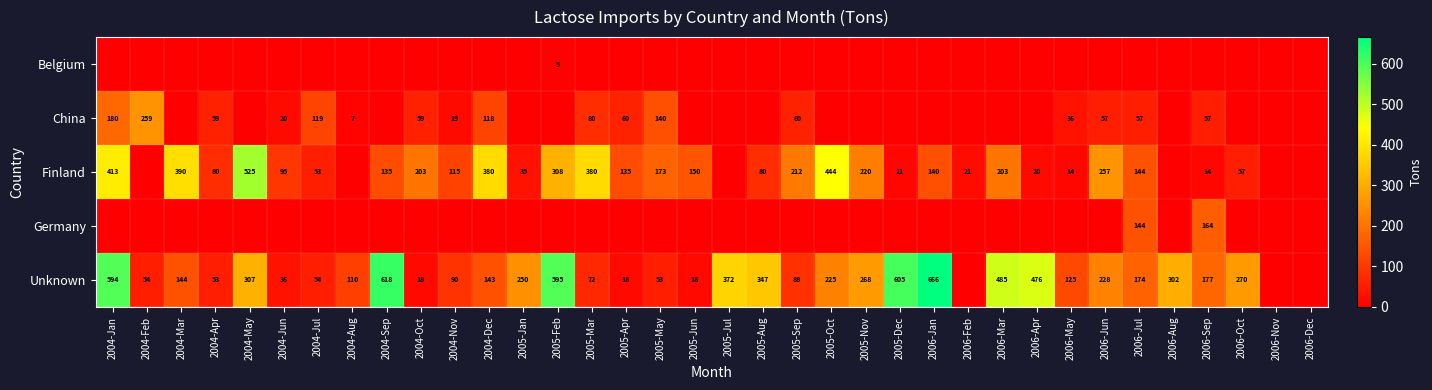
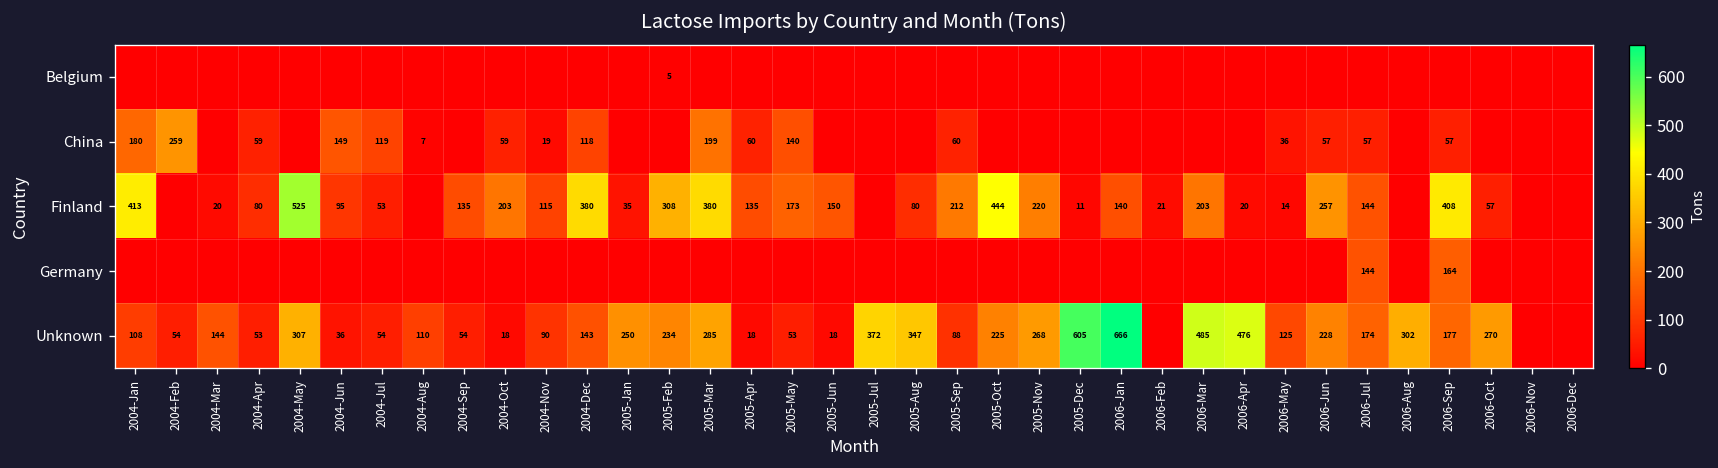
  {
    "Belgium": {
      "2005-Feb": 5
    },
    "China": {
      "2004-Jan": 180,
      "2004-Feb": 259,
      "2004-Apr": 59,
-     "2004-Jun": 20,
+     "2004-Jun": 149,
      "2004-Jul": 119,
      "2004-Aug": 7,
      "2004-Oct": 59,
      "2004-Nov": 19,
      "2004-Dec": 118,
-     "2005-Mar": 80,
+     "2005-Mar": 199,
      "2005-Apr": 60,
      "2005-May": 140,
      "2005-Sep": 60,
      "2006-May": 36,
      "2006-Jun": 57,
      "2006-Jul": 57,
      "2006-Sep": 57
    },
    "Finland": {
      "2004-Jan": 413,
-     "2004-Mar": 390,
+     "2004-Mar": 20,
      "2004-Apr": 80,
      "2004-May": 525,
      "2004-Jun": 95,
      "2004-Jul": 53,
      "2004-Sep": 135,
      "2004-Oct": 203,
      "2004-Nov": 115,
      "2004-Dec": 380,
      "2005-Jan": 35,
      "2005-Feb": 308,
      "2005-Mar": 380,
      "2005-Apr": 135,
      "2005-May": 173,
      "2005-Jun": 150,
      "2005-Aug": 80,
      "2005-Sep": 212,
      "2005-Oct": 444,
      "2005-Nov": 220,
      "2005-Dec": 11,
      "2006-Jan": 140,
      "2006-Feb": 21,
      "2006-Mar": 203,
      "2006-Apr": 20,
      "2006-May": 14,
      "2006-Jun": 257,
      "2006-Jul": 144,
-     "2006-Sep": 14,
+     "2006-Sep": 408,
      "2006-Oct": 57
    },
    "Germany": {
      "2006-Jul": 144,
      "2006-Sep": 164
    },
    "Unknown": {
-     "2004-Jan": 594,
+     "2004-Jan": 108,
      "2004-Feb": 54,
      "2004-Mar": 144,
      "2004-Apr": 53,
      "2004-May": 307,
      "2004-Jun": 36,
      "2004-Jul": 54,
      "2004-Aug": 110,
-     "2004-Sep": 618,
+     "2004-Sep": 54,
      "2004-Oct": 18,
      "2004-Nov": 90,
      "2004-Dec": 143,
      "2005-Jan": 250,
-     "2005-Feb": 595,
-     "2005-Mar": 72,
+     "2005-Feb": 234,
+     "2005-Mar": 285,
      "2005-Apr": 18,
      "2005-May": 53,
      "2005-Jun": 18,
      "2005-Jul": 372,
      "2005-Aug": 347,
      "2005-Sep": 88,
      "2005-Oct": 225,
      "2005-Nov": 268,
      "2005-Dec": 605,
      "2006-Jan": 666,
      "2006-Mar": 485,
      "2006-Apr": 476,
      "2006-May": 125,
      "2006-Jun": 228,
      "2006-Jul": 174,
      "2006-Aug": 302,
      "2006-Sep": 177,
      "2006-Oct": 270
    }
  }
